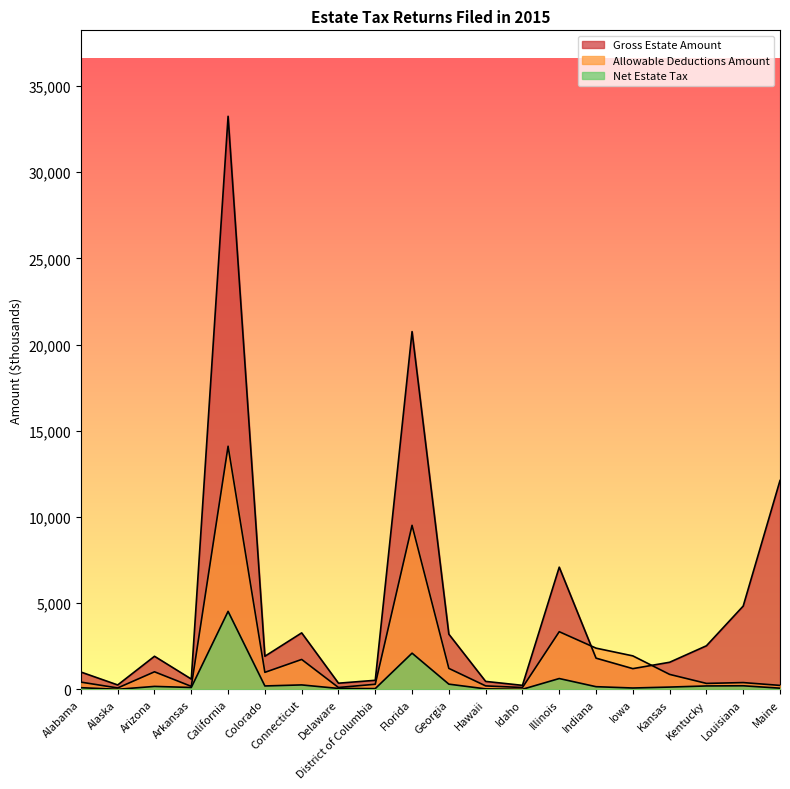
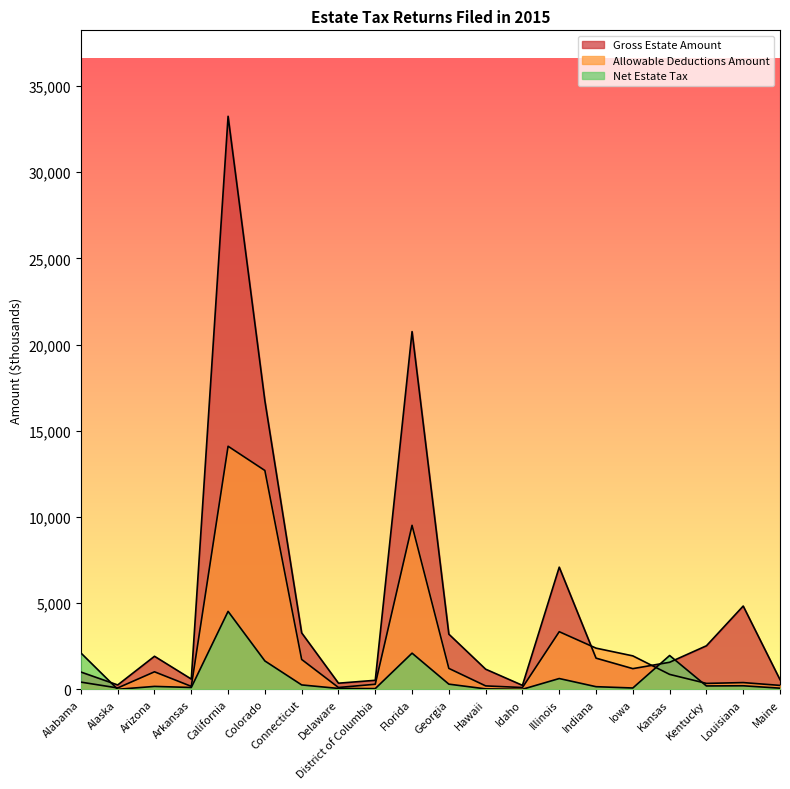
  {
    "Gross Estate Amount": {
      "Alabama": "1,000",
      "Alaska": "300",
      "Arizona": "1,900",
      "Arkansas": "600",
      "California": "33,200",
-     "Colorado": "1,900",
+     "Colorado": "16,700",
      "Connecticut": "3,300",
      "Delaware": "400",
      "District of Columbia": "500",
      "Florida": "20,800",
      "Georgia": "3,200",
-     "Hawaii": "500",
+     "Hawaii": "1,200",
      "Illinois": "7,100",
      "Indiana": "1,800",
      "Iowa": "1,200",
      "Kansas": "1,600",
      "Kentucky": "2,500",
      "Louisiana": "4,800",
-     "Maine": "12,100"
+     "Maine": "600"
    },
    "Allowable Deductions Amount": {
      "Alabama": "400",
      "Arizona": "1,000",
      "California": "14,100",
-     "Colorado": "1,000",
+     "Colorado": "12,700",
      "Connecticut": "1,700",
      "District of Columbia": "300",
      "Florida": "9,500",
      "Georgia": "1,200",
      "Hawaii": "200",
      "Illinois": "3,300",
      "Indiana": "2,400",
      "Iowa": "1,900",
      "Kansas": "900",
      "Louisiana": "400",
      "Maine": "200"
    },
    "Net Estate Tax": {
-     "Alabama": "100",
+     "Alabama": "2,100",
      "Arizona": "200",
      "California": "4,500",
-     "Colorado": "200",
+     "Colorado": "1,600",
      "Connecticut": "300",
      "District of Columbia": "0",
      "Florida": "2,100",
      "Georgia": "300",
      "Hawaii": "0",
      "Illinois": "600",
      "Indiana": "200",
      "Iowa": "100",
-     "Kansas": "100",
+     "Kansas": "2,000",
      "Louisiana": "200",
      "Maine": "100"
    }
  }
